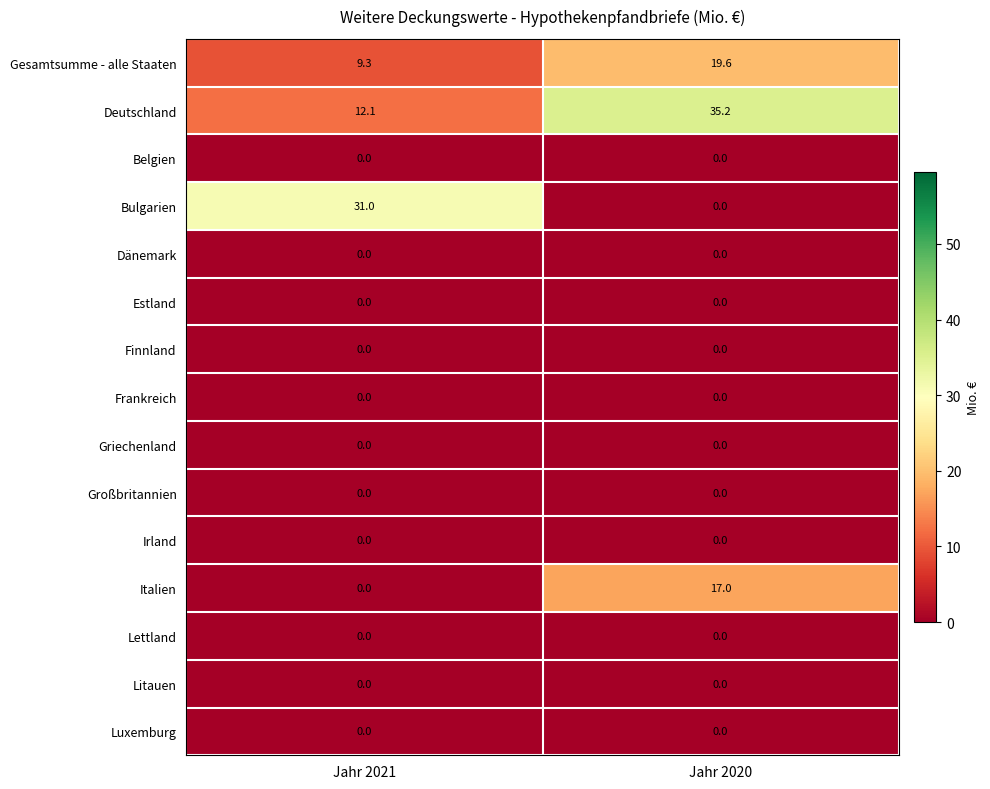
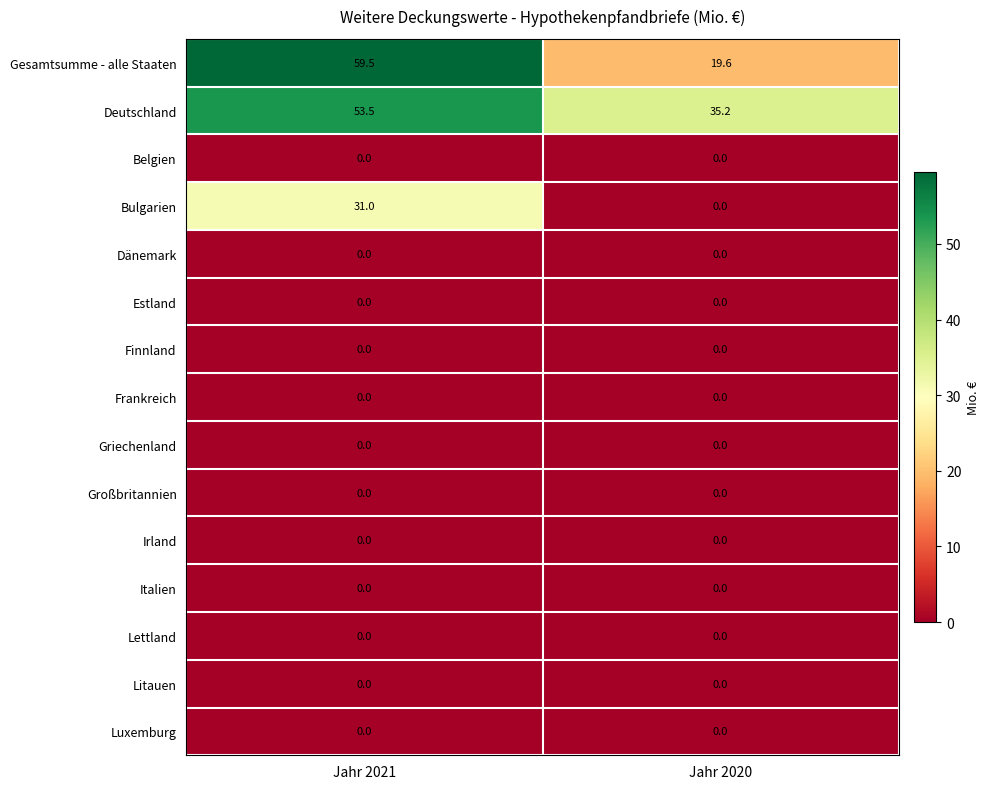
  {
    "Gesamtsumme - alle Staaten": {
-     "Jahr 2021": 9.3,
+     "Jahr 2021": 59.5,
      "Jahr 2020": 19.6
    },
    "Deutschland": {
-     "Jahr 2021": 12.1,
+     "Jahr 2021": 53.5,
      "Jahr 2020": 35.2
    },
    "Belgien": {
      "Jahr 2021": 0.0,
      "Jahr 2020": 0.0
    },
    "Bulgarien": {
      "Jahr 2021": 31.0,
      "Jahr 2020": 0.0
    },
    "Dänemark": {
      "Jahr 2021": 0.0,
      "Jahr 2020": 0.0
    },
    "Estland": {
      "Jahr 2021": 0.0,
      "Jahr 2020": 0.0
    },
    "Finnland": {
      "Jahr 2021": 0.0,
      "Jahr 2020": 0.0
    },
    "Frankreich": {
      "Jahr 2021": 0.0,
      "Jahr 2020": 0.0
    },
    "Griechenland": {
      "Jahr 2021": 0.0,
      "Jahr 2020": 0.0
    },
    "Großbritannien": {
      "Jahr 2021": 0.0,
      "Jahr 2020": 0.0
    },
    "Irland": {
      "Jahr 2021": 0.0,
      "Jahr 2020": 0.0
    },
    "Italien": {
      "Jahr 2021": 0.0,
-     "Jahr 2020": 17.0
+     "Jahr 2020": 0.0
    },
    "Lettland": {
      "Jahr 2021": 0.0,
      "Jahr 2020": 0.0
    },
    "Litauen": {
      "Jahr 2021": 0.0,
      "Jahr 2020": 0.0
    },
    "Luxemburg": {
      "Jahr 2021": 0.0,
      "Jahr 2020": 0.0
    }
  }
